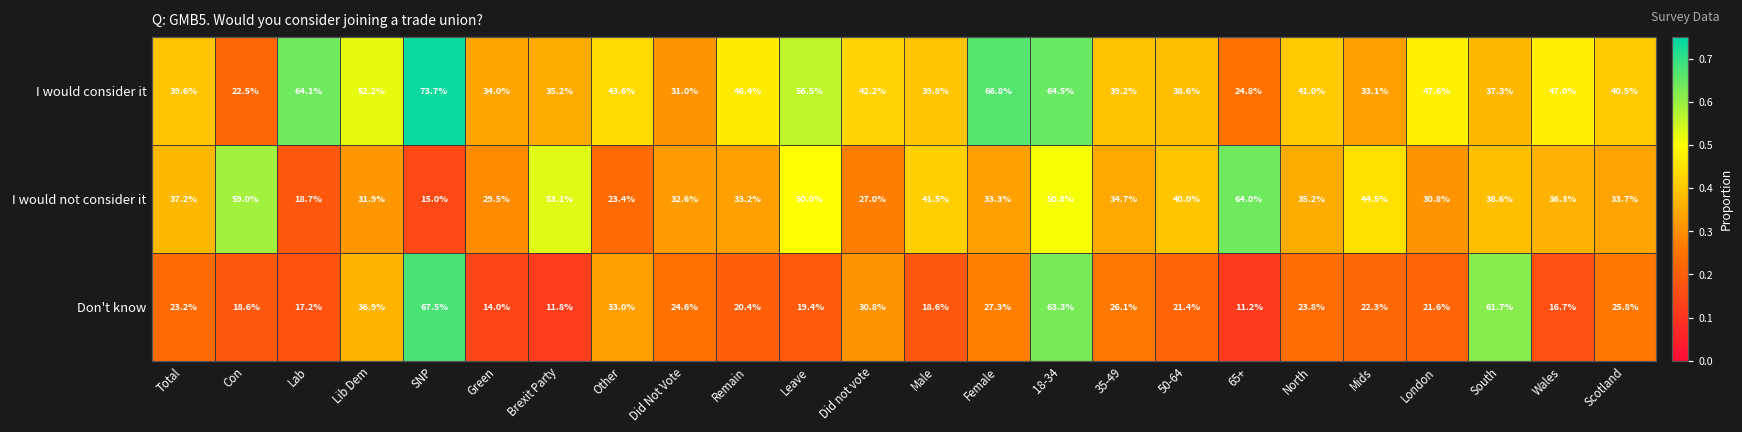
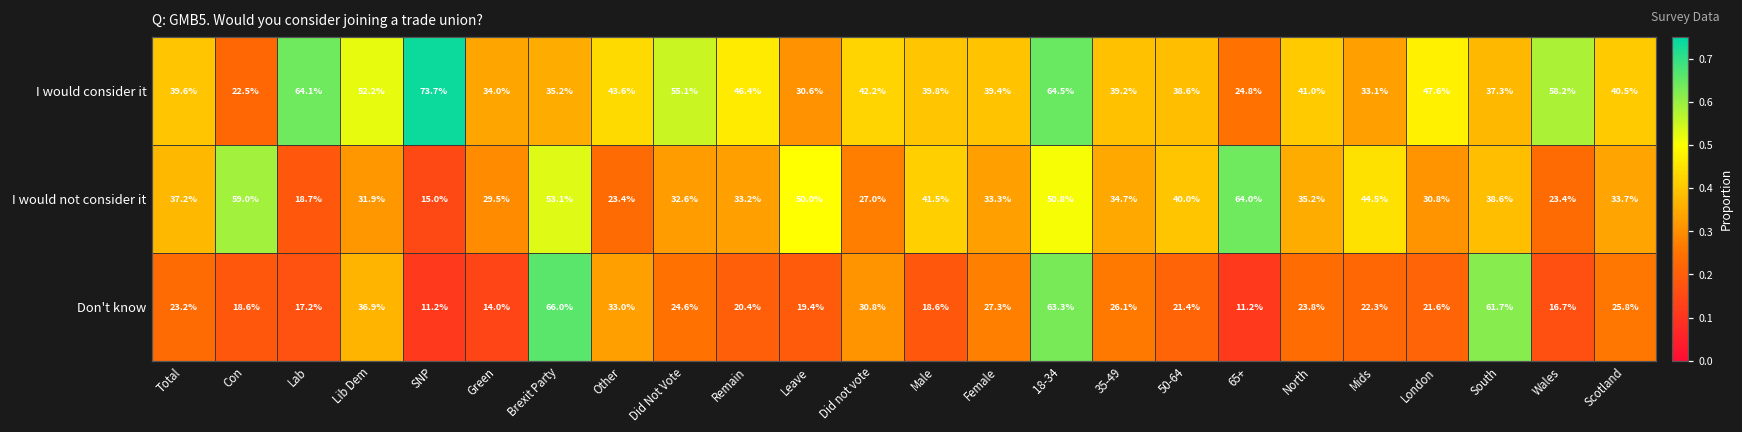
  {
    "I would consider it": {
      "Total": "39.6%",
      "Con": "22.5%",
      "Lab": "64.1%",
      "Lib Dem": "52.2%",
      "SNP": "73.7%",
      "Green": "34.0%",
      "Brexit Party": "35.2%",
      "Other": "43.6%",
-     "Did Not Vote": "31.0%",
+     "Did Not Vote": "55.1%",
      "Remain": "46.4%",
-     "Leave": "56.5%",
+     "Leave": "30.6%",
      "Did not vote": "42.2%",
      "Male": "39.8%",
-     "Female": "66.8%",
+     "Female": "39.4%",
      "18-34": "64.5%",
      "35-49": "39.2%",
      "50-64": "38.6%",
      "65+": "24.8%",
      "North": "41.0%",
      "Mids": "33.1%",
      "London": "47.6%",
      "South": "37.3%",
-     "Wales": "47.0%",
+     "Wales": "58.2%",
      "Scotland": "40.5%"
    },
    "I would not consider it": {
      "Total": "37.2%",
      "Con": "59.0%",
      "Lab": "18.7%",
      "Lib Dem": "31.9%",
      "SNP": "15.0%",
      "Green": "29.5%",
      "Brexit Party": "53.1%",
      "Other": "23.4%",
      "Did Not Vote": "32.6%",
      "Remain": "33.2%",
      "Leave": "50.0%",
      "Did not vote": "27.0%",
      "Male": "41.5%",
      "Female": "33.3%",
      "18-34": "50.8%",
      "35-49": "34.7%",
      "50-64": "40.0%",
      "65+": "64.0%",
      "North": "35.2%",
      "Mids": "44.5%",
      "London": "30.8%",
      "South": "38.6%",
-     "Wales": "36.3%",
+     "Wales": "23.4%",
      "Scotland": "33.7%"
    },
    "Don't know": {
      "Total": "23.2%",
      "Con": "18.6%",
      "Lab": "17.2%",
      "Lib Dem": "36.9%",
-     "SNP": "67.5%",
+     "SNP": "11.2%",
      "Green": "14.0%",
-     "Brexit Party": "11.8%",
+     "Brexit Party": "66.0%",
      "Other": "33.0%",
      "Did Not Vote": "24.6%",
      "Remain": "20.4%",
      "Leave": "19.4%",
      "Did not vote": "30.8%",
      "Male": "18.6%",
      "Female": "27.3%",
      "18-34": "63.3%",
      "35-49": "26.1%",
      "50-64": "21.4%",
      "65+": "11.2%",
      "North": "23.8%",
      "Mids": "22.3%",
      "London": "21.6%",
      "South": "61.7%",
      "Wales": "16.7%",
      "Scotland": "25.8%"
    }
  }
